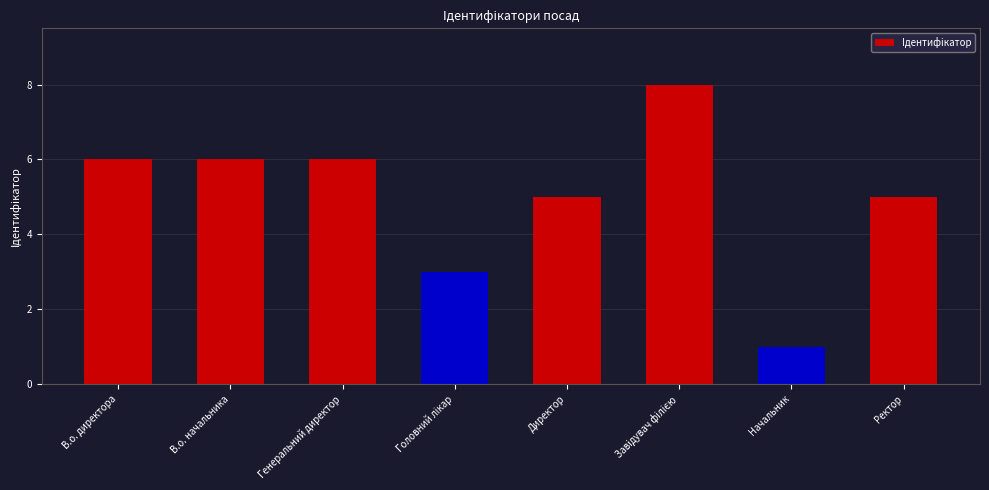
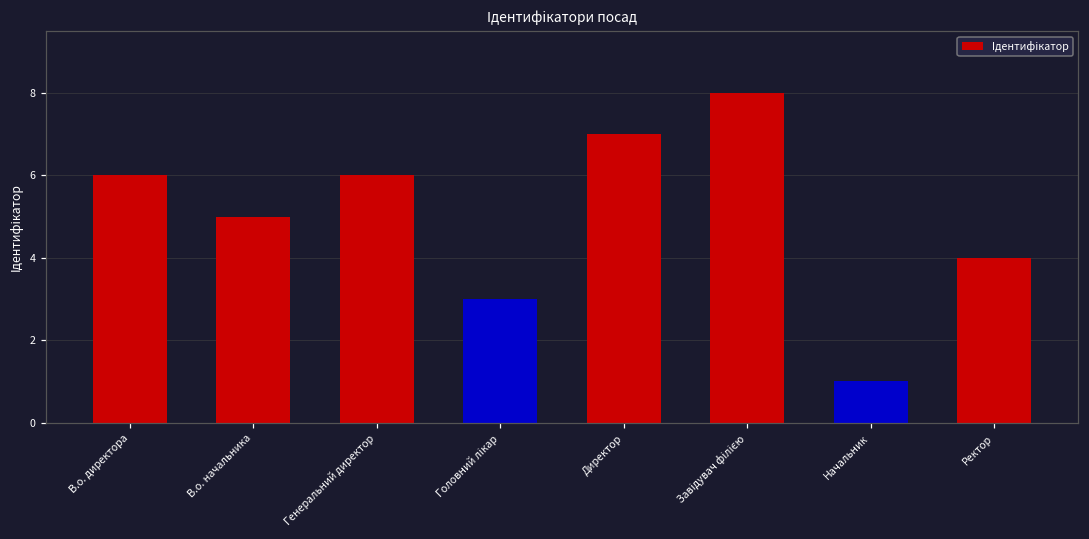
  {
    "В.о. директора": 6,
-   "В.о. начальника": 6,
+   "В.о. начальника": 5,
    "Генеральний директор": 6,
    "Головний лікар": 3,
-   "Директор": 5,
+   "Директор": 7,
    "Завідувач філією": 8,
    "Начальник": 1,
-   "Ректор": 5
+   "Ректор": 4
  }
